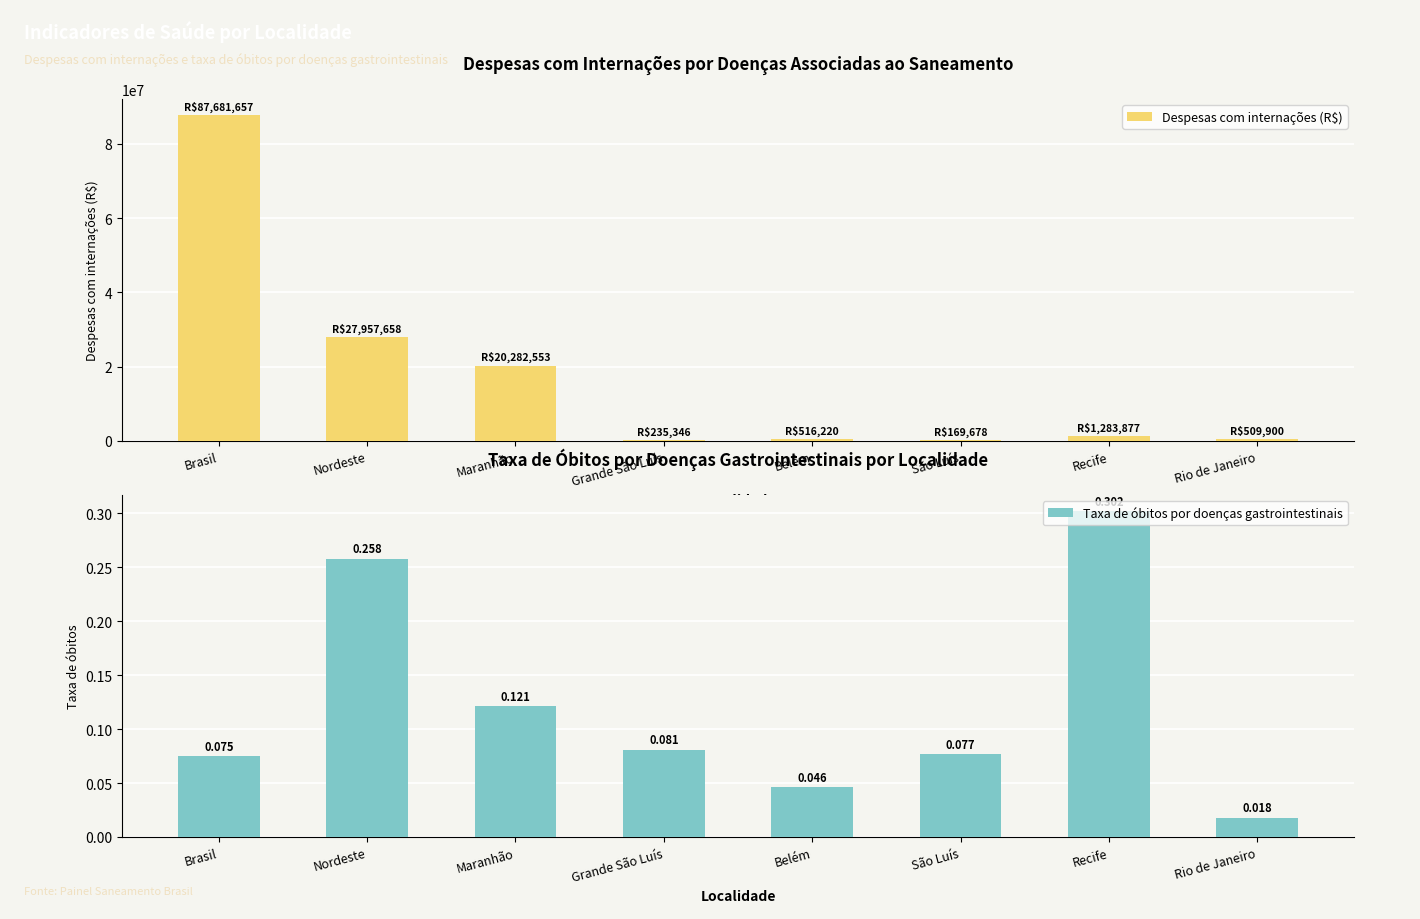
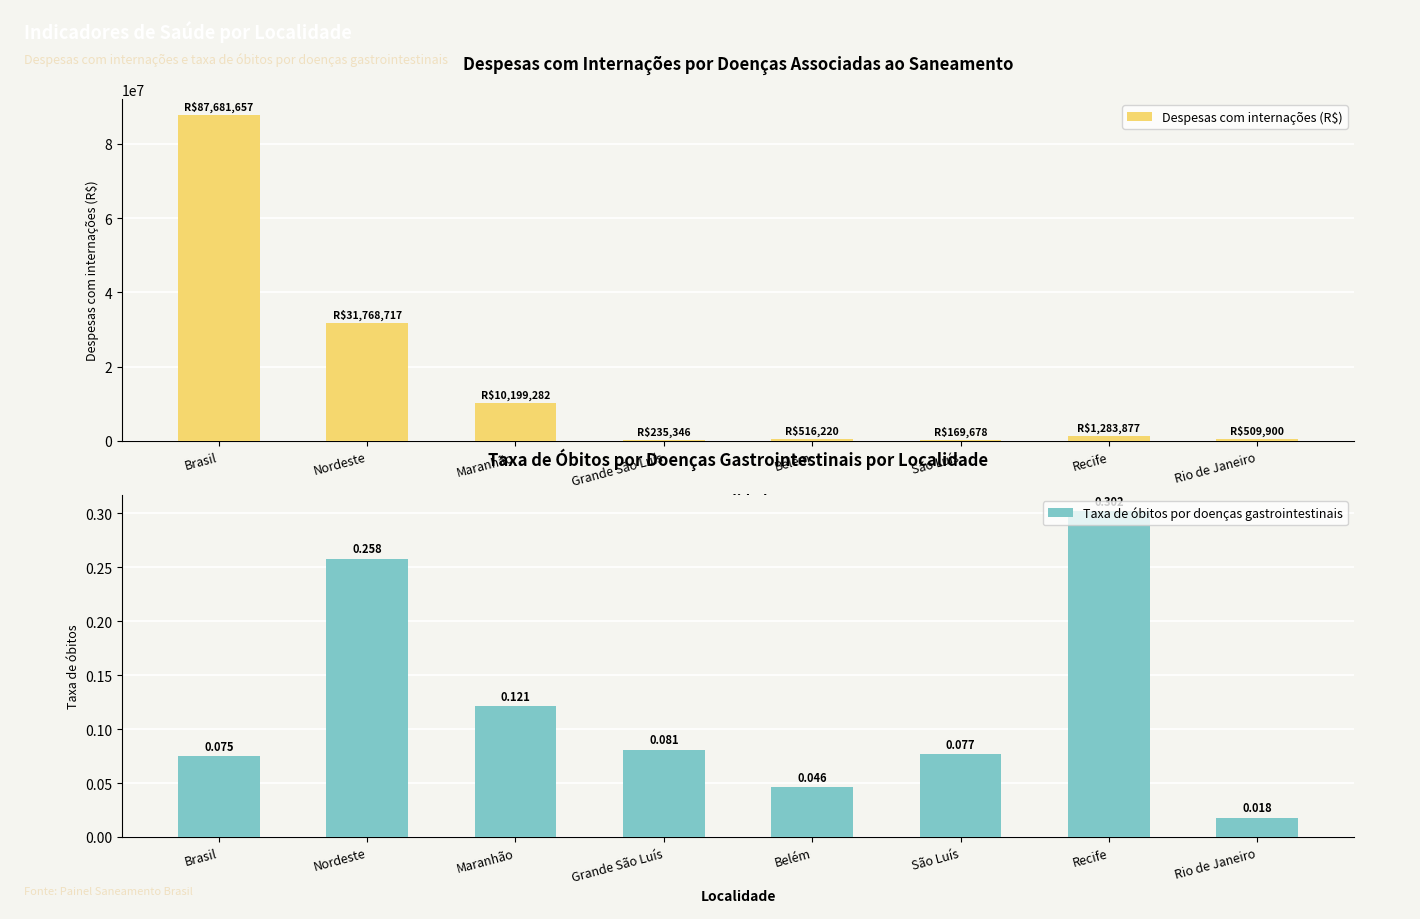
  {
    "Despesas com Internações por Doenças Associadas ao Saneamento": {
      "Brasil": "$87,681,657",
-     "Nordeste": "$27,957,658",
-     "Maranhão": "$20,282,553",
+     "Nordeste": "$31,768,717",
+     "Maranhão": "$10,199,282",
      "Grande São Luís": "$235,346",
      "Belém": "$516,220",
      "São Luís": "$169,678",
      "Recife": "$1,283,877",
      "Rio de Janeiro": "$509,900"
    },
    "Taxa de Óbitos por Doenças Gastrointestinais por Localidade": {
      "Brasil": "0.075",
      "Nordeste": "0.258",
      "Maranhão": "0.121",
      "Belém": "0.046",
      "São Luís": "0.077",
      "Rio de Janeiro": "0.018"
    }
  }
